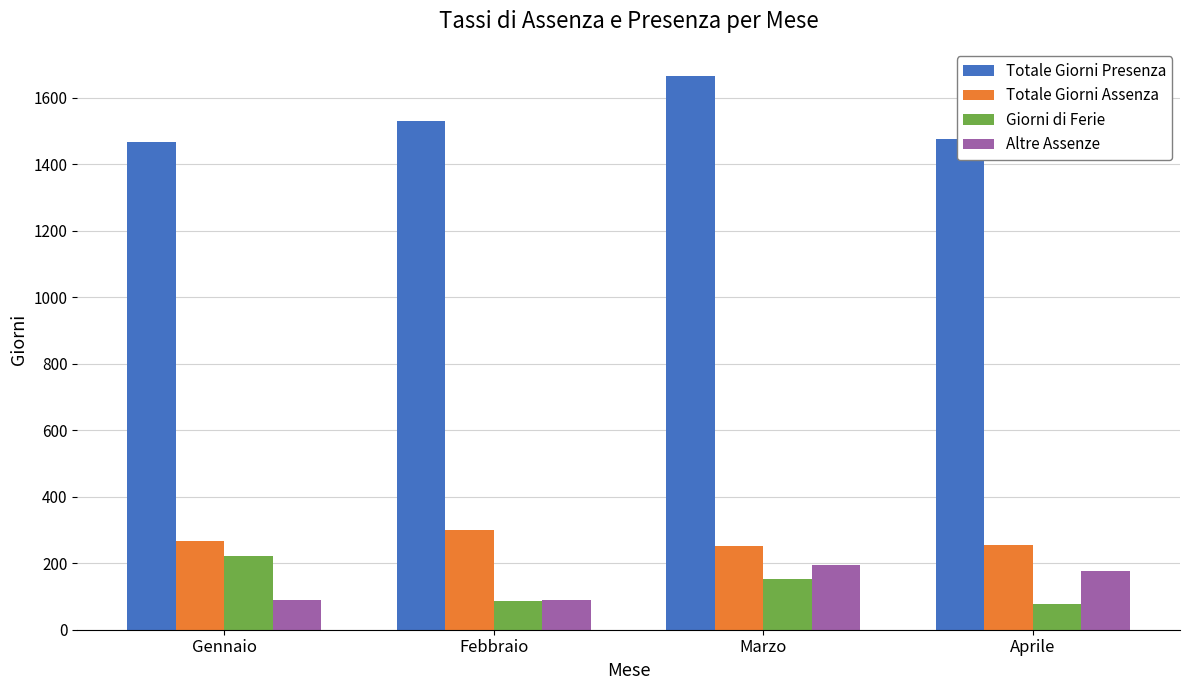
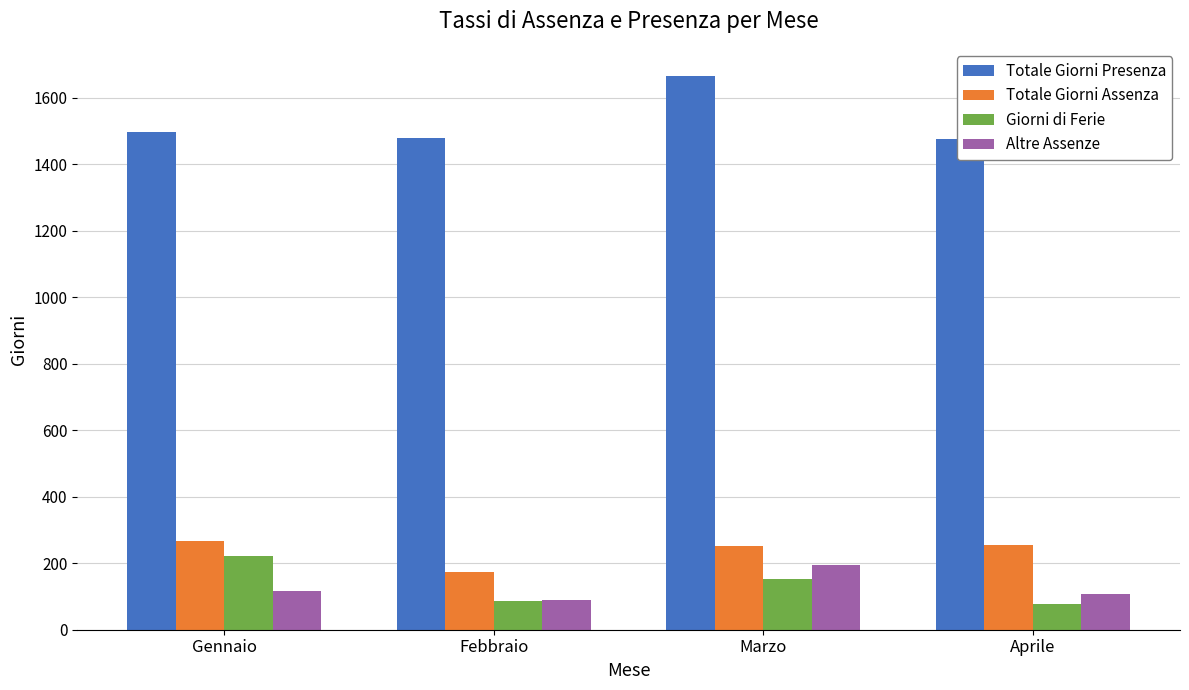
  {
    "Totale Giorni Presenza": {
-     "Gennaio": 1470,
-     "Febbraio": 1530,
+     "Gennaio": 1500,
+     "Febbraio": 1480,
      "Marzo": 1660
    },
    "Totale Giorni Assenza": {
      "Gennaio": 270,
-     "Febbraio": 300,
+     "Febbraio": 180,
      "Marzo": 250,
      "Aprile": 260
    },
    "Giorni di Ferie": {
      "Gennaio": 220,
      "Febbraio": 90,
      "Marzo": 150,
      "Aprile": 80
    },
    "Altre Assenze": {
-     "Gennaio": 90,
+     "Gennaio": 120,
      "Febbraio": 90,
      "Marzo": 190,
-     "Aprile": 180
+     "Aprile": 110
    }
  }
